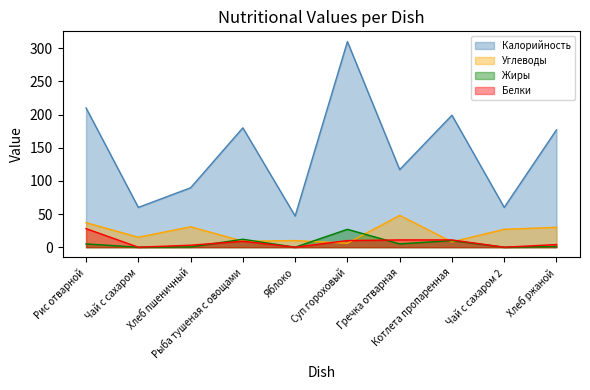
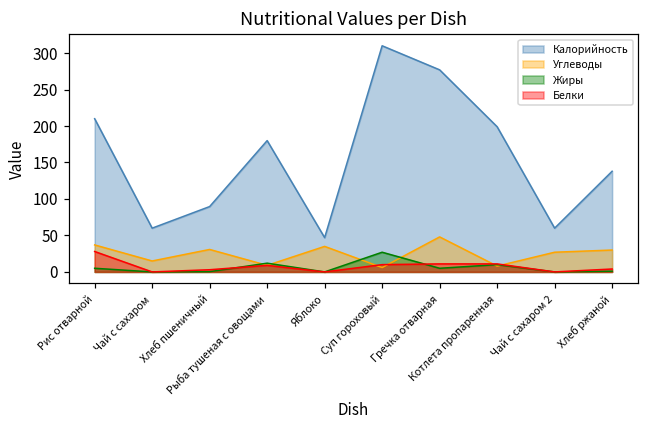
  {
    "Калорийность": {
      "Рис отварной": 210,
      "Чай с сахаром": 60,
      "Хлеб пшеничный": 90,
      "Рыба тушеная с овощами": 180,
      "Яблоко": 50,
      "Суп гороховый": 310,
-     "Гречка отварная": 120,
+     "Гречка отварная": 280,
      "Котлета пропаренная": 200,
      "Чай с сахаром 2": 60,
-     "Хлеб ржаной": 180
+     "Хлеб ржаной": 140
    },
    "Углеводы": {
      "Рис отварной": 40,
      "Чай с сахаром": 20,
      "Хлеб пшеничный": 30,
-     "Яблоко": 10,
+     "Яблоко": 40,
      "Суп гороховый": 10,
      "Гречка отварная": 50,
      "Чай с сахаром 2": 30,
      "Хлеб ржаной": 30
    },
    "Жиры": {
      "Рис отварной": 10,
      "Суп гороховый": 30,
      "Гречка отварная": 10
    },
    "Белки": {
      "Рис отварной": 30,
      "Суп гороховый": 10,
      "Гречка отварная": 10
    }
  }
